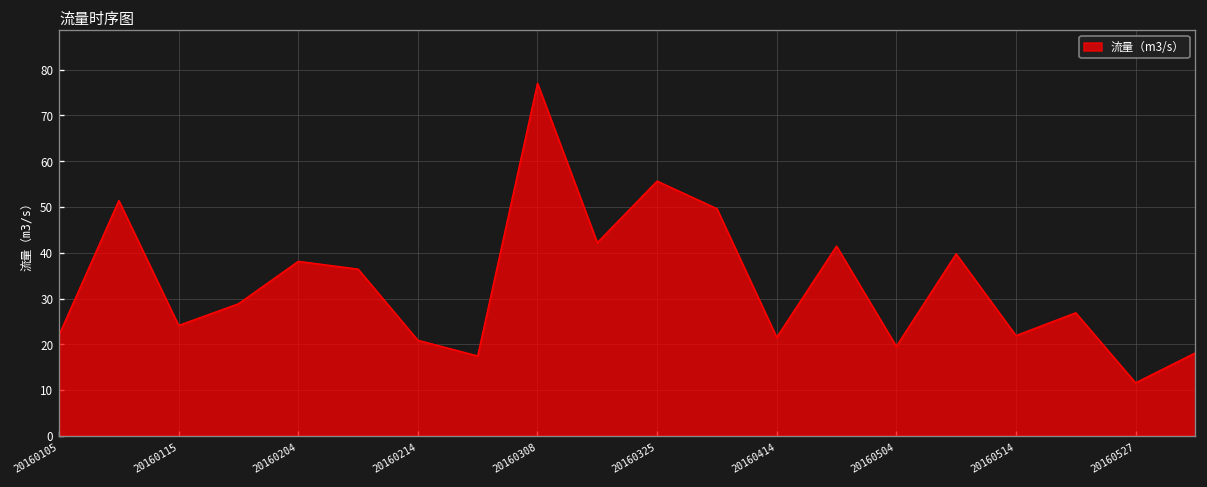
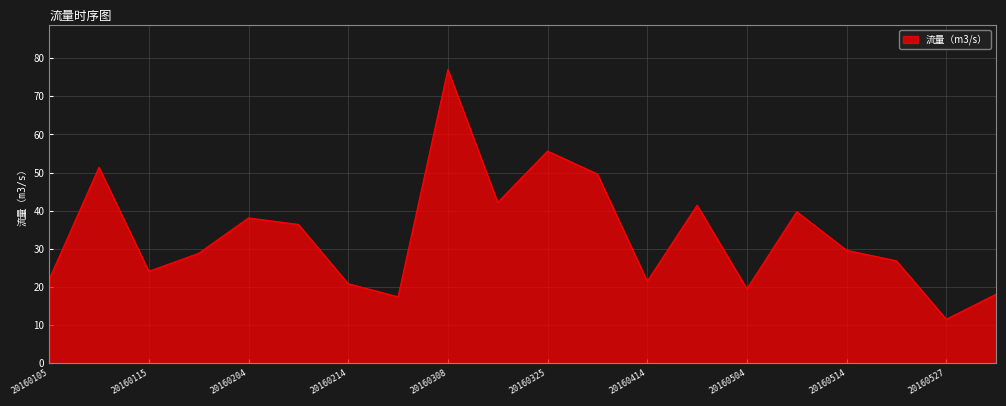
  {
    "20160105": 22,
    "20160115": 24,
    "20160204": 38,
    "20160214": 21,
    "20160308": 77,
    "20160325": 56,
    "20160414": 22,
    "20160504": 20,
-   "20160514": 22,
+   "20160514": 30,
    "20160527": 12
  }
